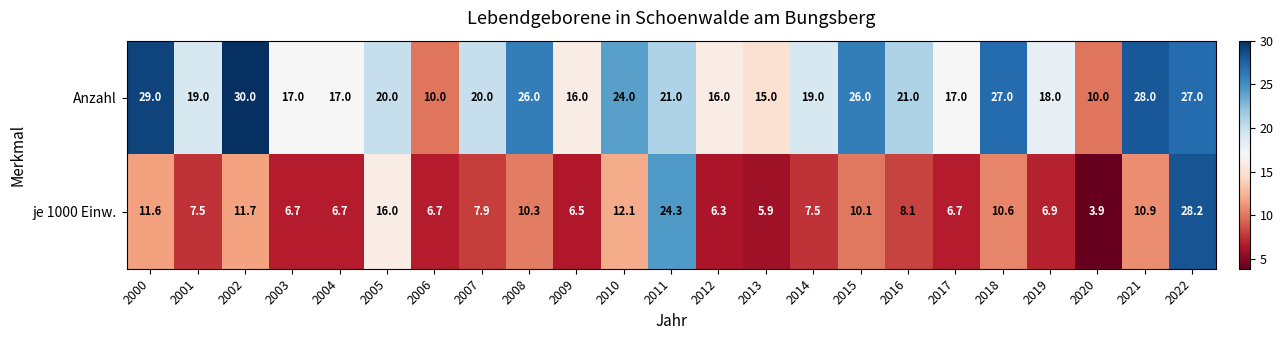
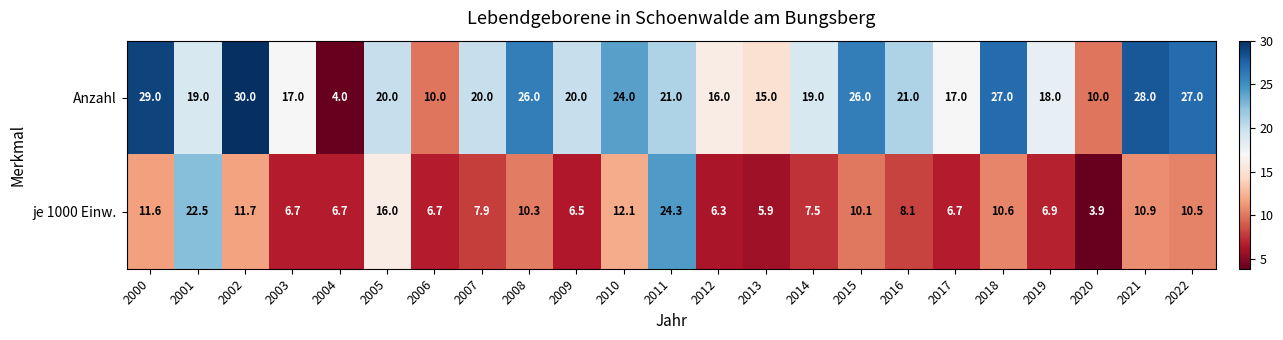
  {
    "Anzahl": {
      "2000": 29.0,
      "2001": 19.0,
      "2002": 30.0,
      "2003": 17.0,
-     "2004": 17.0,
+     "2004": 4.0,
      "2005": 20.0,
      "2006": 10.0,
      "2007": 20.0,
      "2008": 26.0,
-     "2009": 16.0,
+     "2009": 20.0,
      "2010": 24.0,
      "2011": 21.0,
      "2012": 16.0,
      "2013": 15.0,
      "2014": 19.0,
      "2015": 26.0,
      "2016": 21.0,
      "2017": 17.0,
      "2018": 27.0,
      "2019": 18.0,
      "2020": 10.0,
      "2021": 28.0,
      "2022": 27.0
    },
    "je 1000 Einw.": {
      "2000": 11.6,
-     "2001": 7.5,
+     "2001": 22.5,
      "2002": 11.7,
      "2003": 6.7,
      "2004": 6.7,
      "2005": 16.0,
      "2006": 6.7,
      "2007": 7.9,
      "2008": 10.3,
      "2009": 6.5,
      "2010": 12.1,
      "2011": 24.3,
      "2012": 6.3,
      "2013": 5.9,
      "2014": 7.5,
      "2015": 10.1,
      "2016": 8.1,
      "2017": 6.7,
      "2018": 10.6,
      "2019": 6.9,
      "2020": 3.9,
      "2021": 10.9,
-     "2022": 28.2
+     "2022": 10.5
    }
  }
